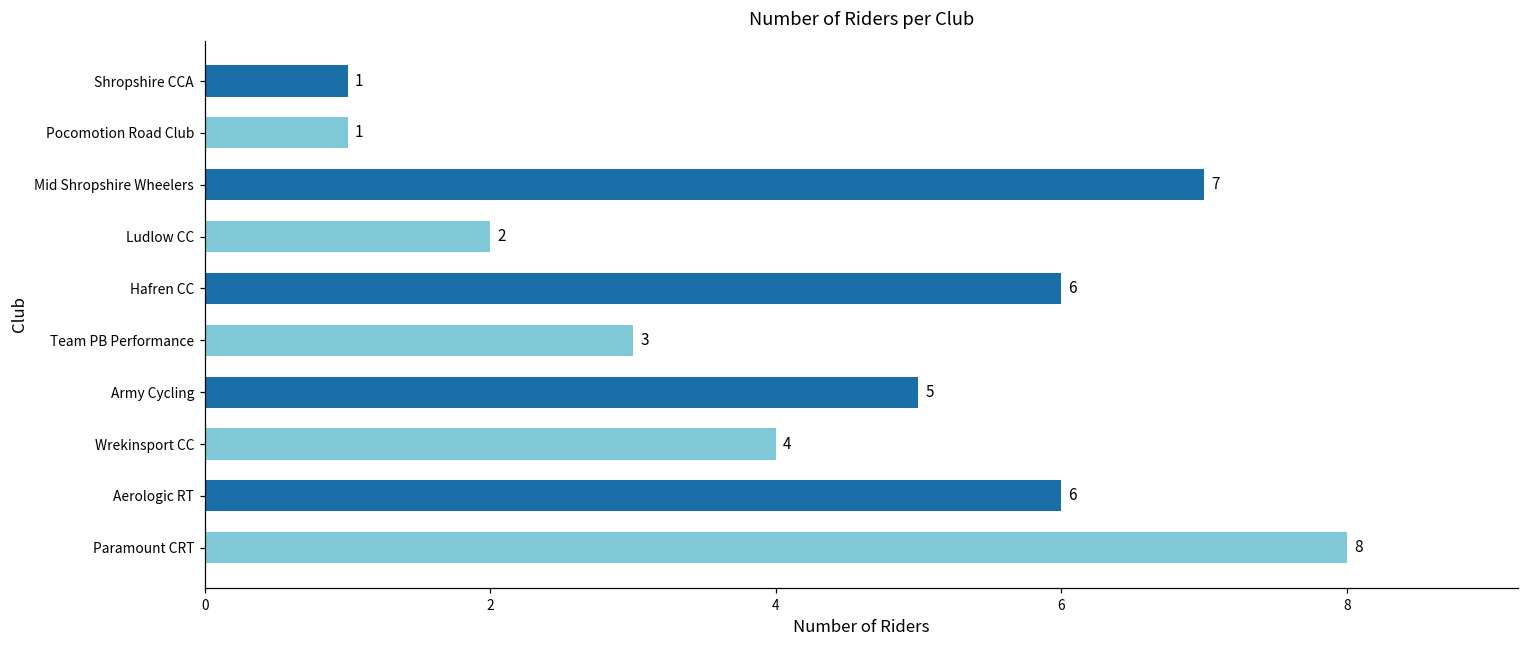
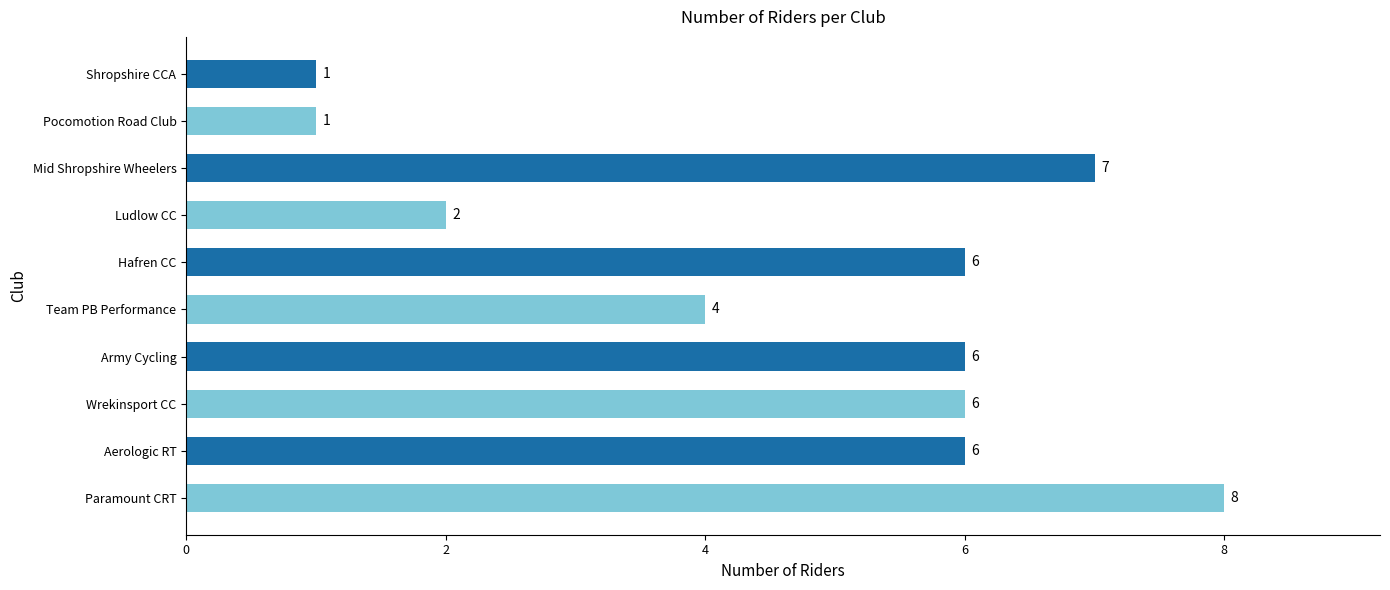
  {
    "Shropshire CCA": 1,
    "Pocomotion Road Club": 1,
    "Mid Shropshire Wheelers": 7,
    "Ludlow CC": 2,
    "Hafren CC": 6,
-   "Team PB Performance": 3,
-   "Army Cycling": 5,
-   "Wrekinsport CC": 4,
+   "Team PB Performance": 4,
+   "Army Cycling": 6,
+   "Wrekinsport CC": 6,
    "Aerologic RT": 6,
    "Paramount CRT": 8
  }
